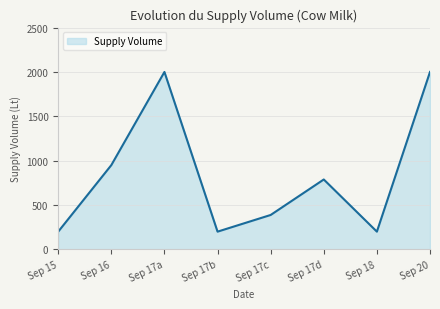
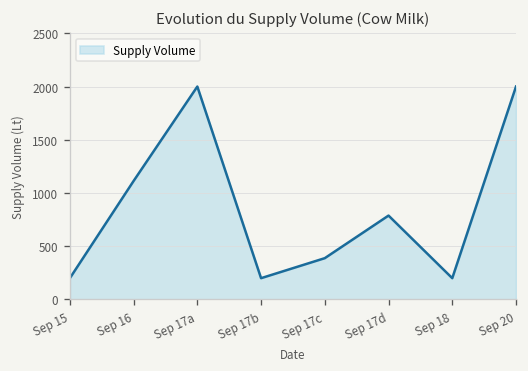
  {
    "Sep 15": 200,
-   "Sep 16": 1000,
+   "Sep 16": 1100,
    "Sep 17a": 2000,
    "Sep 17b": 200,
    "Sep 17c": 400,
    "Sep 17d": 800,
    "Sep 18": 200,
    "Sep 20": 2000
  }
